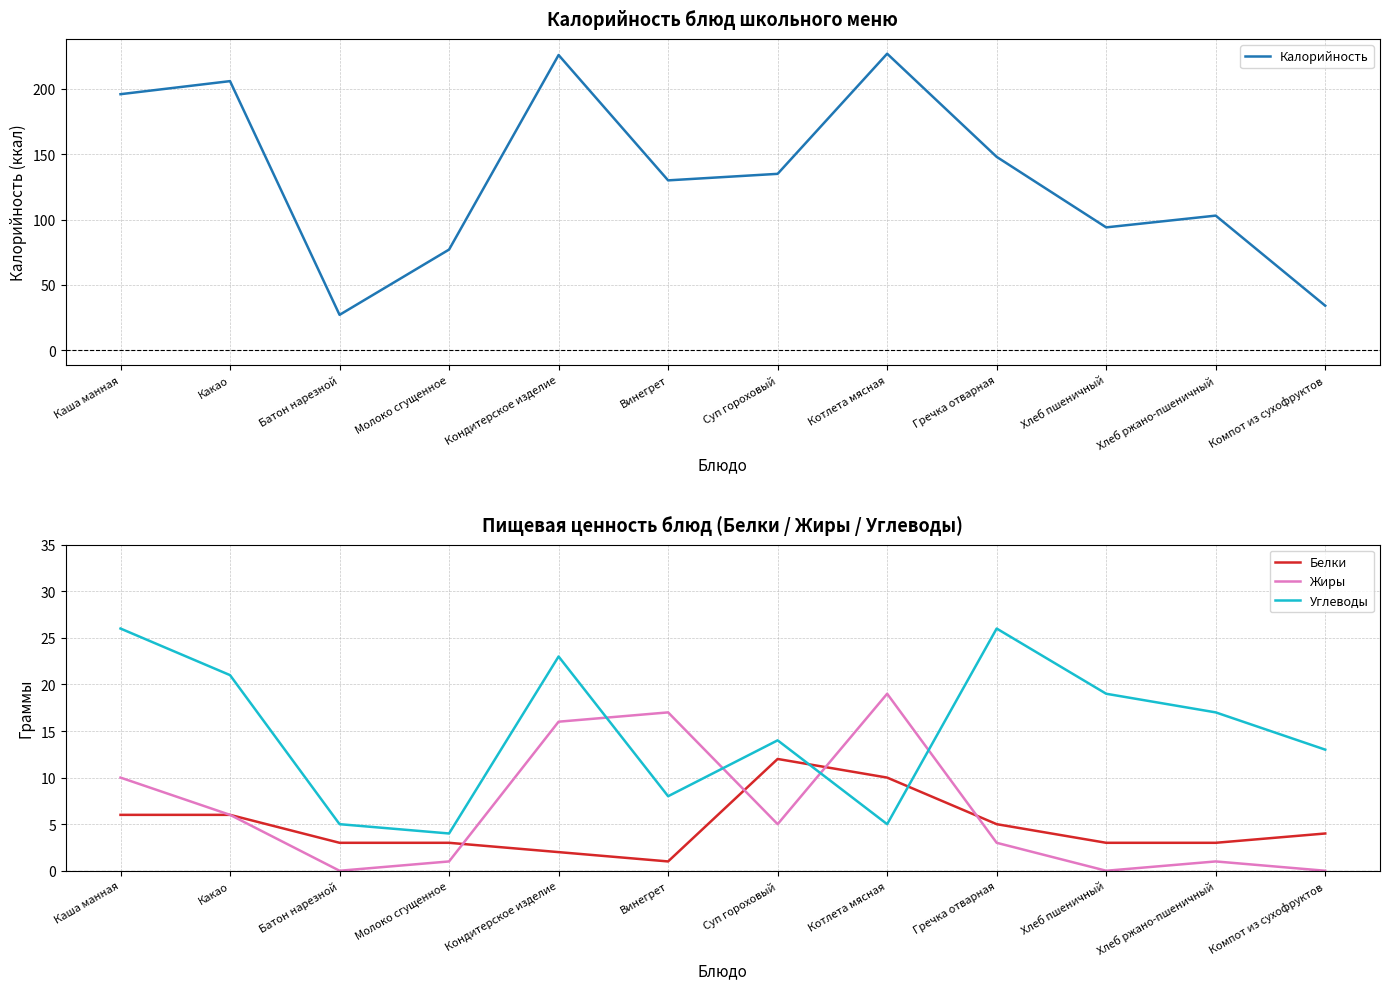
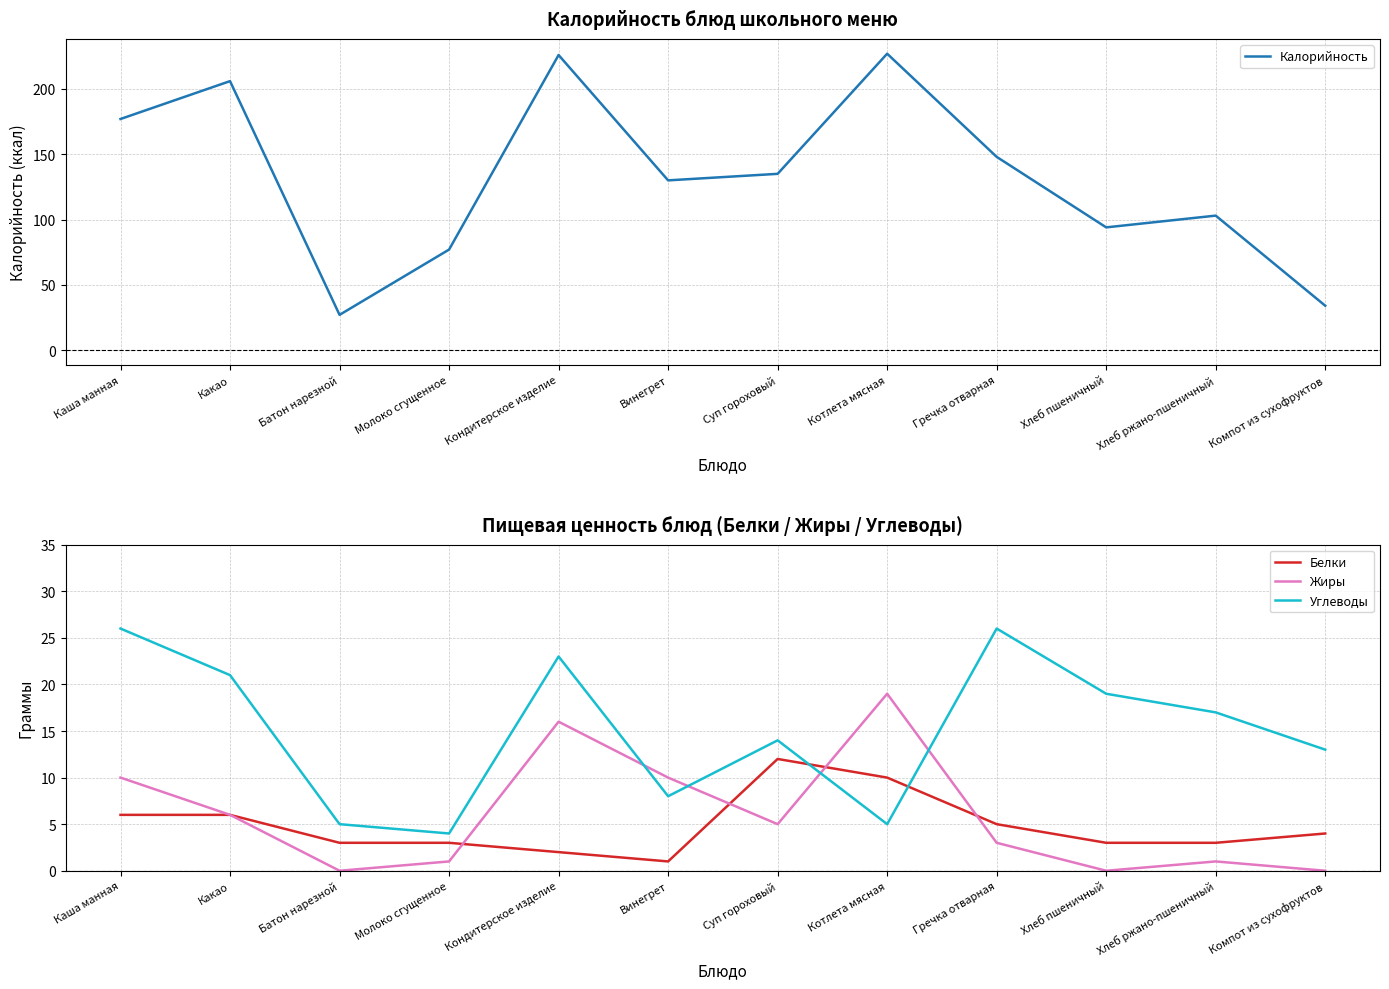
  {
    "Калорийность блюд школьного меню": {
-     "Каша манная": 196,
+     "Каша манная": 177,
      "Какао": 206,
      "Батон нарезной": 27,
      "Молоко сгущенное": 77,
      "Кондитерское изделие": 226,
      "Винегрет": 130,
      "Суп гороховый": 135,
      "Котлета мясная": 227,
      "Гречка отварная": 148,
      "Хлеб пшеничный": 94,
      "Хлеб ржано-пшеничный": 103,
      "Компот из сухофруктов": 34
    },
    "Пищевая ценность блюд (Белки / Жиры / Углеводы)": {
      "Белки": {
        "Каша манная": 6,
        "Батон нарезной": 3,
        "Молоко сгущенное": 3,
        "Кондитерское изделие": 2,
        "Винегрет": 1,
        "Суп гороховый": 12,
        "Котлета мясная": 10,
        "Гречка отварная": 5,
        "Хлеб пшеничный": 3,
        "Хлеб ржано-пшеничный": 3,
        "Компот из сухофруктов": 4
      },
      "Жиры": {
        "Каша манная": 10,
        "Батон нарезной": 0,
        "Молоко сгущенное": 1,
        "Кондитерское изделие": 16,
-       "Винегрет": 17,
+       "Винегрет": 10,
        "Суп гороховый": 5,
        "Котлета мясная": 19,
        "Гречка отварная": 3,
        "Хлеб пшеничный": 0,
        "Хлеб ржано-пшеничный": 1,
        "Компот из сухофруктов": 0
      },
      "Углеводы": {
        "Каша манная": 26,
        "Какао": 21,
        "Батон нарезной": 5,
        "Молоко сгущенное": 4,
        "Кондитерское изделие": 23,
        "Винегрет": 8,
        "Суп гороховый": 14,
        "Котлета мясная": 5,
        "Гречка отварная": 26,
        "Хлеб пшеничный": 19,
        "Хлеб ржано-пшеничный": 17,
        "Компот из сухофруктов": 13
      }
    }
  }
